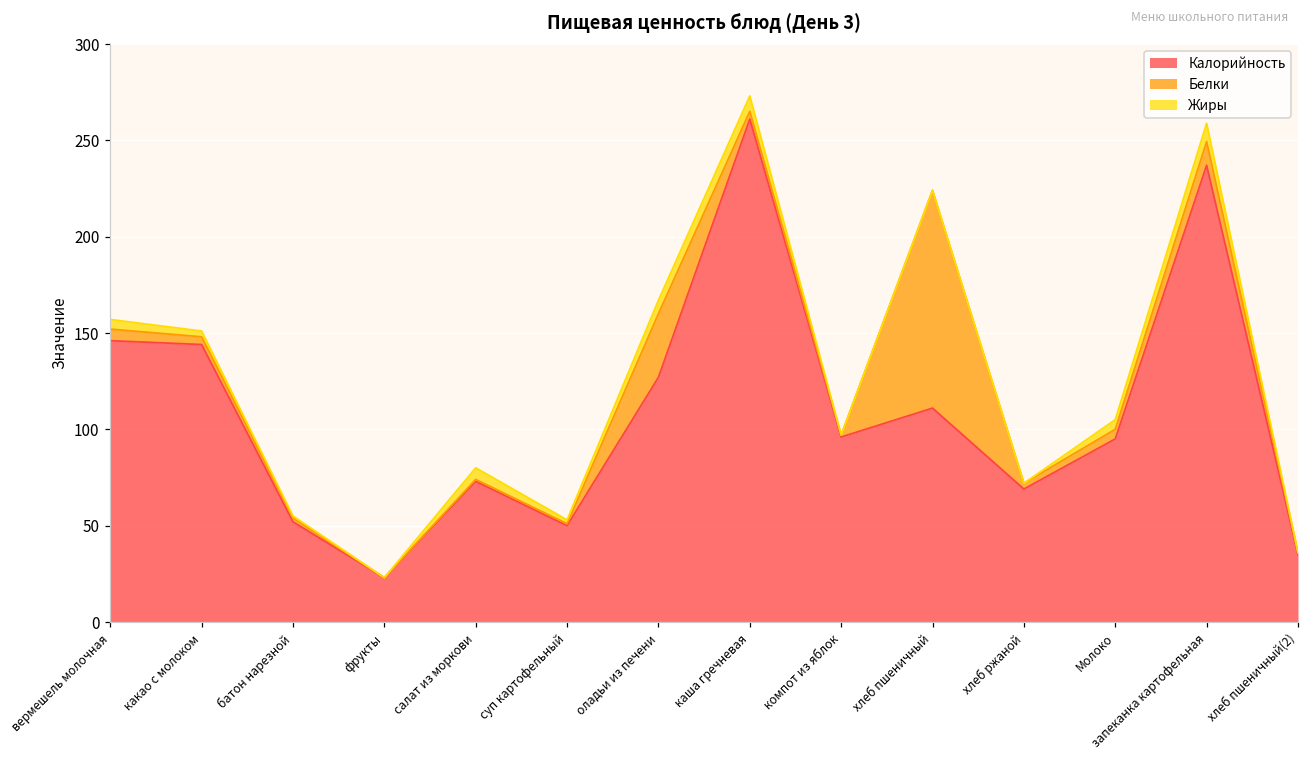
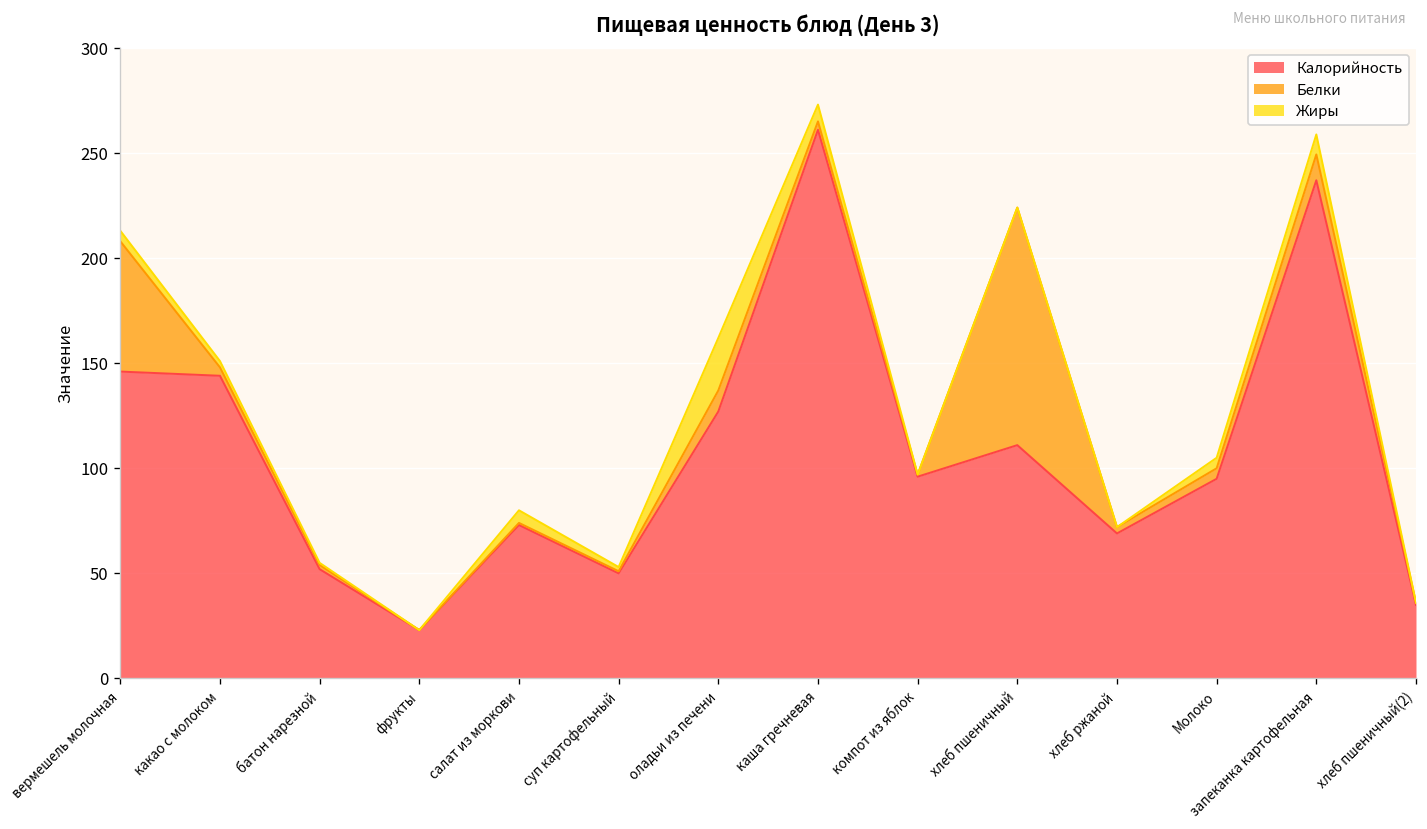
  {
    "Калорийность": {
      "вермешель молочная": 146,
      "какао с молоком": 144,
      "батон нарезной": 52,
      "оладьи из печени": 127,
      "каша гречневая": 261,
      "хлеб пшеничный": 111,
      "хлеб ржаной": 69,
      "Молоко": 95,
      "запеканка картофельная": 237
    },
    "Белки": {
-     "вермешель молочная": 6,
+     "вермешель молочная": 62,
      "какао с молоком": 4,
-     "оладьи из печени": 33,
+     "оладьи из печени": 10,
      "каша гречневая": 4,
      "Молоко": 5,
      "запеканка картофельная": 12
    },
    "Жиры": {
      "вермешель молочная": 5,
      "какао с молоком": 3,
      "салат из моркови": 6,
      "суп картофельный": 2,
-     "оладьи из печени": 7,
+     "оладьи из печени": 25,
      "каша гречневая": 8,
      "Молоко": 5,
      "запеканка картофельная": 10
    }
  }
